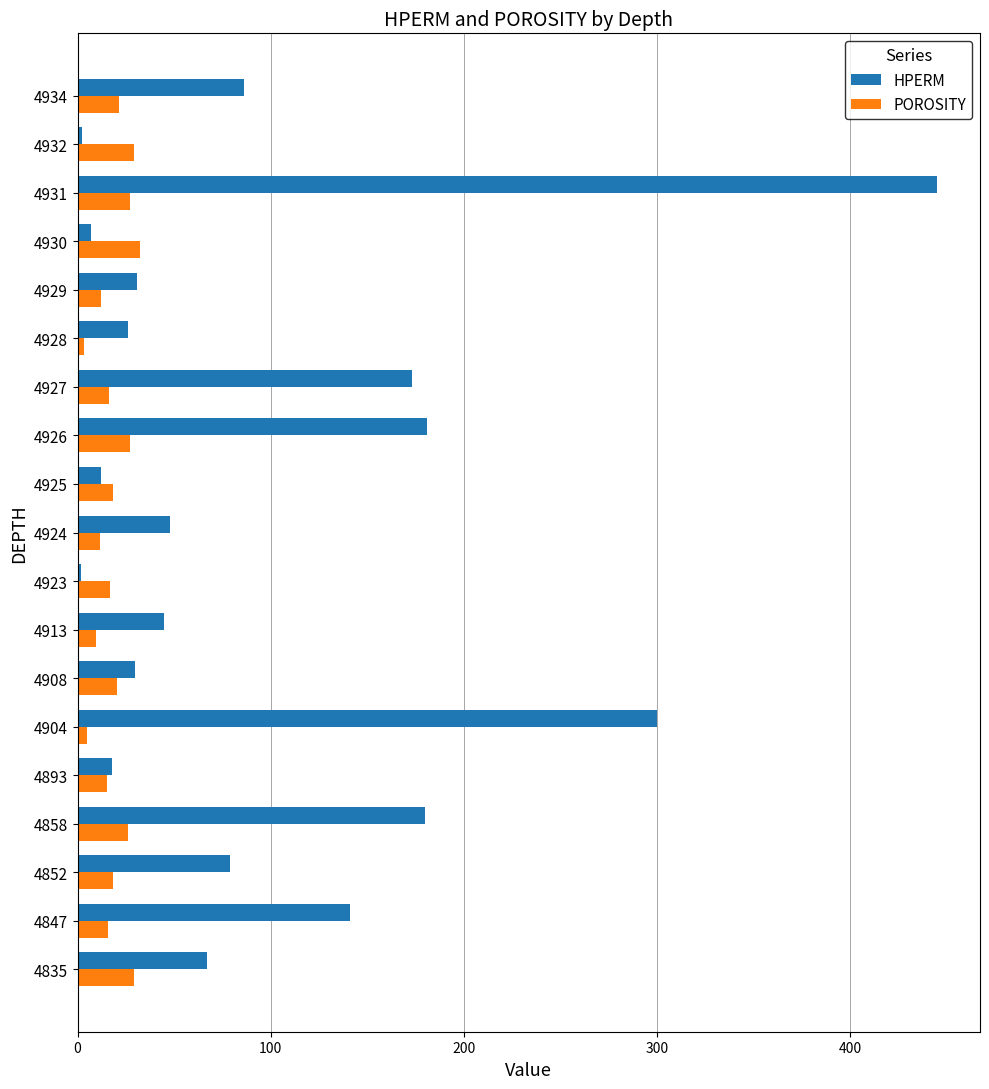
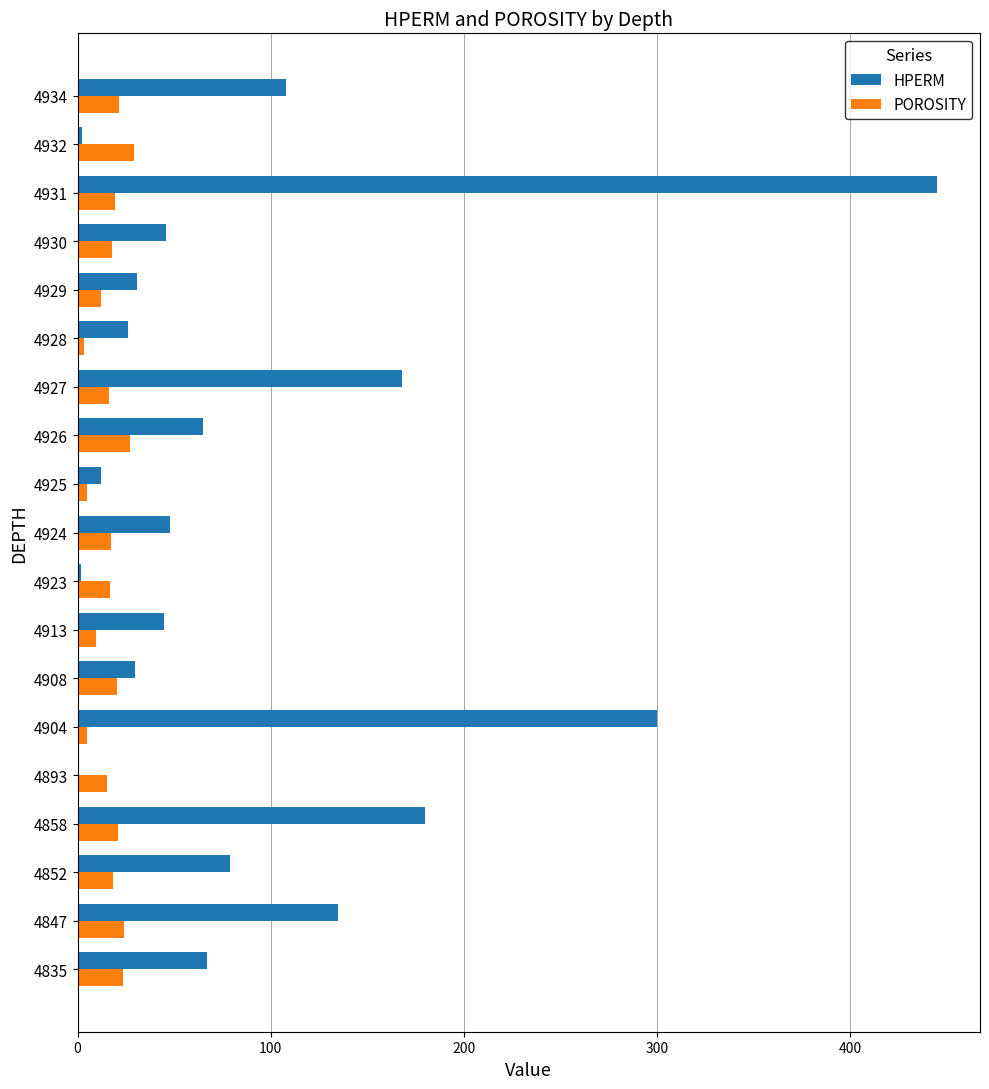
  {
    "HPERM": {
-     "4934": 86,
+     "4934": 108,
      "4932": 2,
      "4931": 445,
-     "4930": 7,
+     "4930": 46,
      "4929": 31,
      "4928": 26,
-     "4927": 173,
-     "4926": 181,
+     "4927": 168,
+     "4926": 65,
      "4925": 12,
      "4924": 48,
      "4923": 2,
      "4913": 45,
      "4908": 30,
      "4904": 300,
-     "4893": 18,
+     "4893": 1,
      "4858": 180,
      "4852": 79,
-     "4847": 141,
+     "4847": 135,
      "4835": 67
    },
    "POROSITY": {
      "4934": 21,
      "4932": 29,
-     "4931": 27,
-     "4930": 33,
+     "4931": 20,
+     "4930": 18,
      "4929": 12,
      "4928": 3,
      "4927": 16,
      "4926": 27,
-     "4925": 19,
-     "4924": 12,
+     "4925": 5,
+     "4924": 17,
      "4923": 17,
      "4913": 10,
      "4908": 21,
      "4904": 5,
      "4893": 15,
-     "4858": 26,
+     "4858": 21,
      "4852": 19,
-     "4847": 16,
-     "4835": 29
+     "4847": 24,
+     "4835": 24
    }
  }
